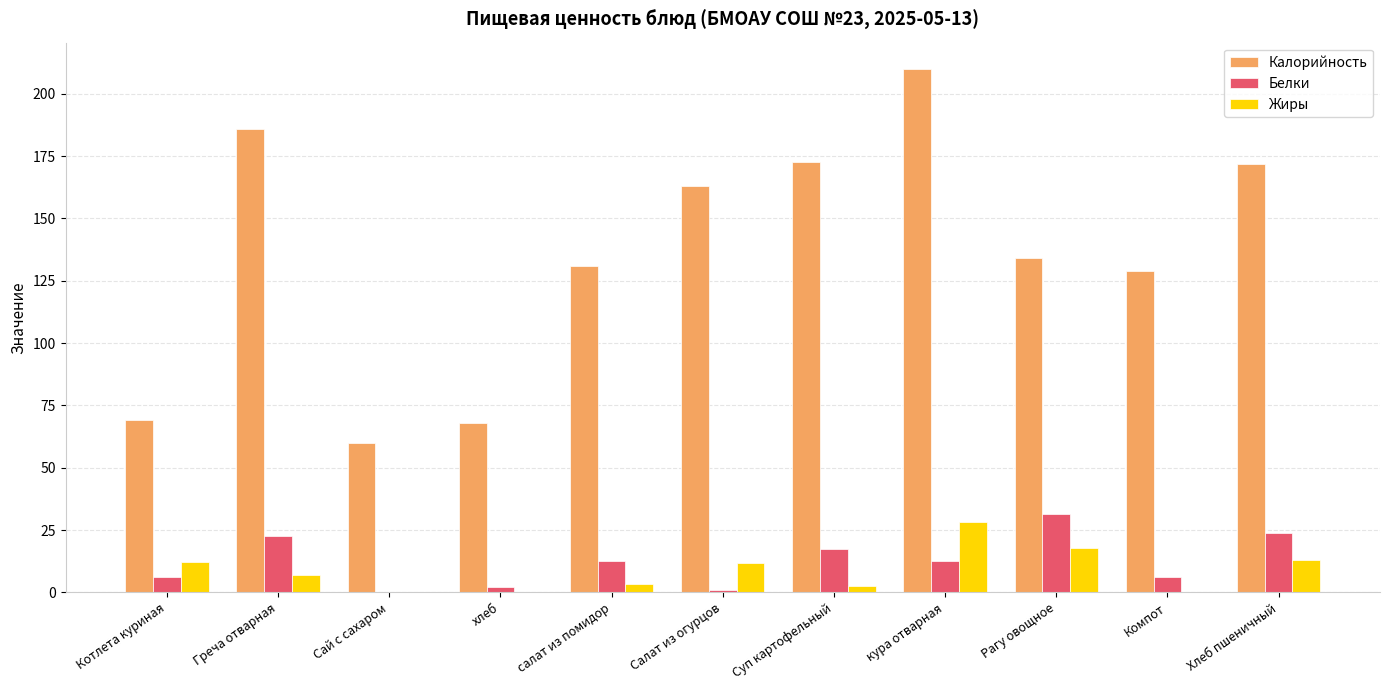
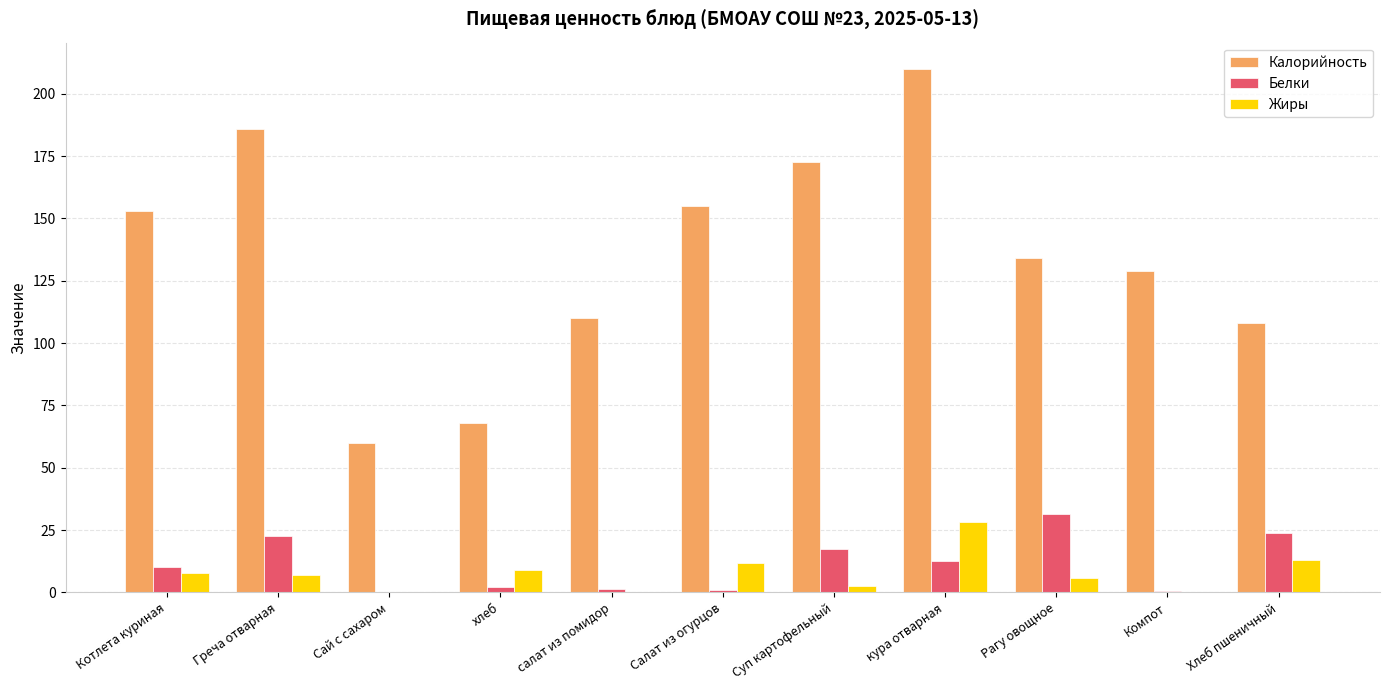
  {
    "Калорийность": {
-     "Котлета куриная": 69,
+     "Котлета куриная": 153,
      "Греча отварная": 186,
      "Сай с сахаром": 60,
      "хлеб": 68,
-     "салат из помидор": 131,
-     "Салат из огурцов": 163,
+     "салат из помидор": 110,
+     "Салат из огурцов": 155,
      "Суп картофельный": 173,
      "кура отварная": 210,
      "Рагу овощное": 134,
      "Компот": 129,
-     "Хлеб пшеничный": 172
+     "Хлеб пшеничный": 108
    },
    "Белки": {
-     "Котлета куриная": 6,
+     "Котлета куриная": 10,
      "Греча отварная": 22,
      "Сай с сахаром": 0,
      "хлеб": 2,
-     "салат из помидор": 13,
+     "салат из помидор": 1,
      "Салат из огурцов": 1,
      "Суп картофельный": 17,
      "кура отварная": 13,
      "Рагу овощное": 31,
-     "Компот": 6,
+     "Компот": 1,
      "Хлеб пшеничный": 24
    },
    "Жиры": {
-     "Котлета куриная": 12,
+     "Котлета куриная": 8,
      "Греча отварная": 7,
      "Сай с сахаром": 0,
-     "хлеб": 0,
-     "салат из помидор": 3,
+     "хлеб": 9,
+     "салат из помидор": 0,
      "Салат из огурцов": 12,
      "Суп картофельный": 3,
      "кура отварная": 28,
-     "Рагу овощное": 18,
+     "Рагу овощное": 6,
      "Компот": 0,
      "Хлеб пшеничный": 13
    }
  }
